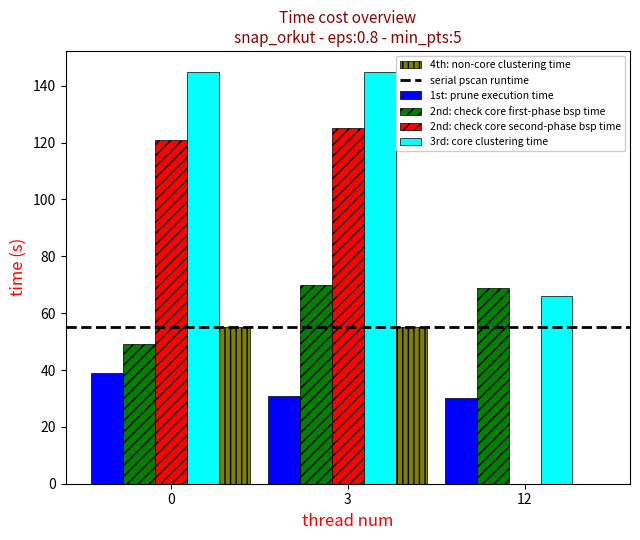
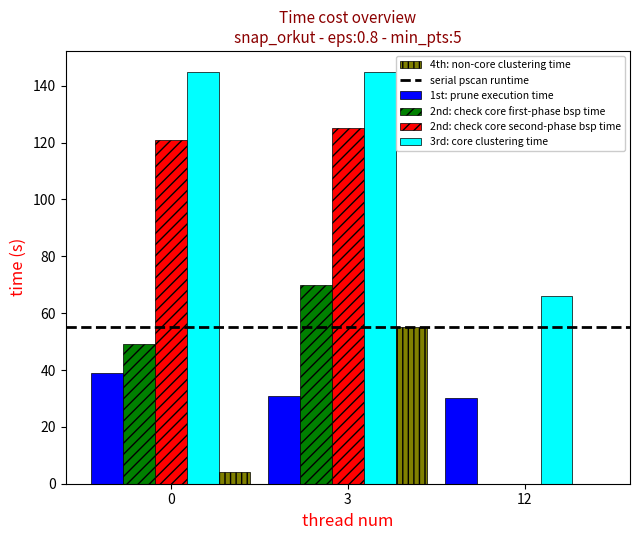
  {
    "1st: prune execution time": {
      "0": 39,
      "3": 31,
      "12": 30
    },
    "2nd: check core first-phase bsp time": {
      "0": 49,
      "3": 70,
-     "12": 69
+     "12": 0
    },
    "2nd: check core second-phase bsp time": {
      "0": 121,
      "3": 125,
      "12": 0
    },
    "3rd: core clustering time": {
      "0": 145,
      "3": 145,
      "12": 66
    },
    "4th: non-core clustering time": {
-     "0": 55,
+     "0": 4,
      "3": 55,
      "12": 0
    }
  }
